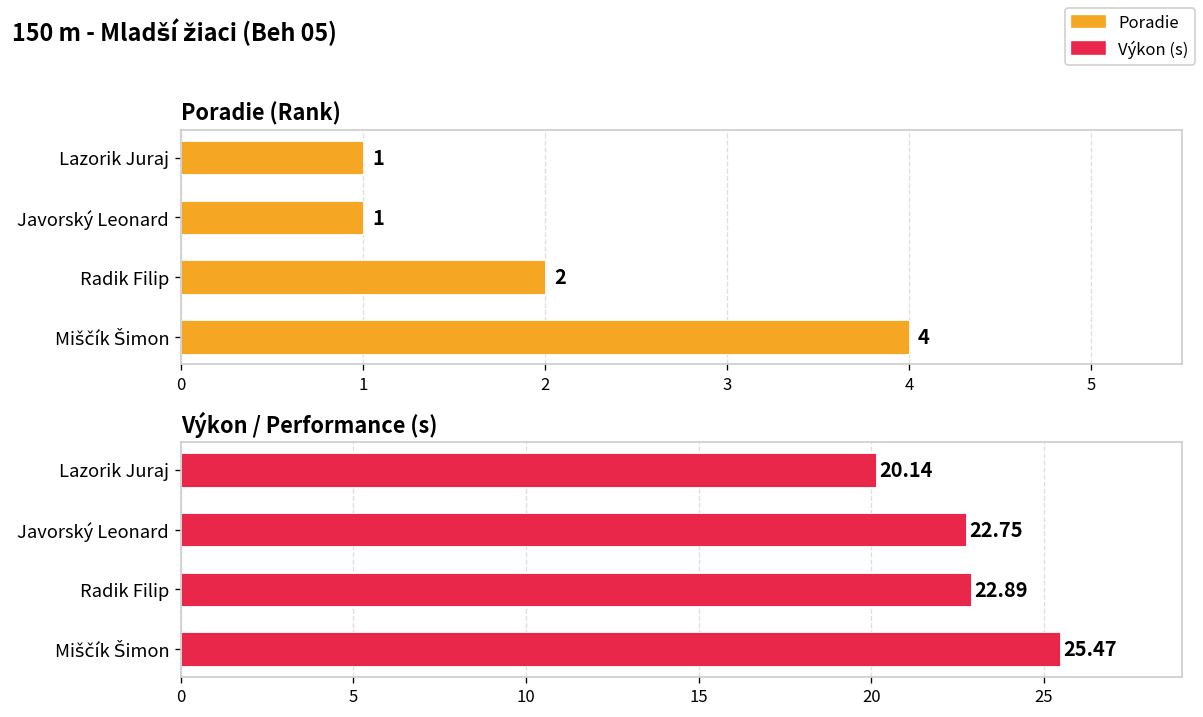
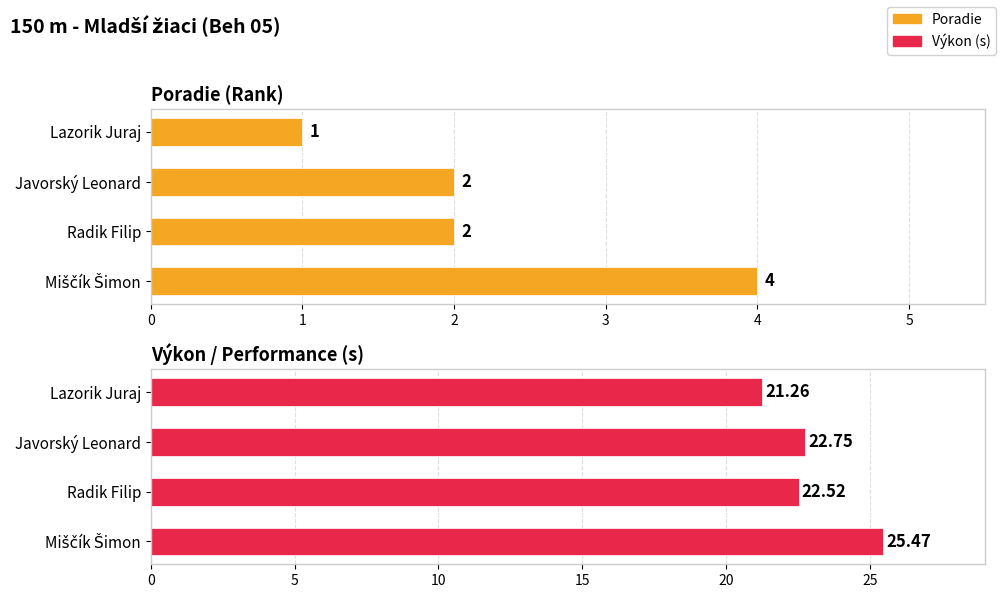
  {
    "Poradie (Rank)": {
      "Lazorik Juraj": 1,
-     "Javorský Leonard": 1,
+     "Javorský Leonard": 2,
      "Radik Filip": 2,
      "Miščík Šimon": 4
    },
    "Výkon / Performance (s)": {
-     "Lazorik Juraj": 20.14,
+     "Lazorik Juraj": 21.26,
      "Javorský Leonard": 22.75,
-     "Radik Filip": 22.89,
+     "Radik Filip": 22.52,
      "Miščík Šimon": 25.47
    }
  }
